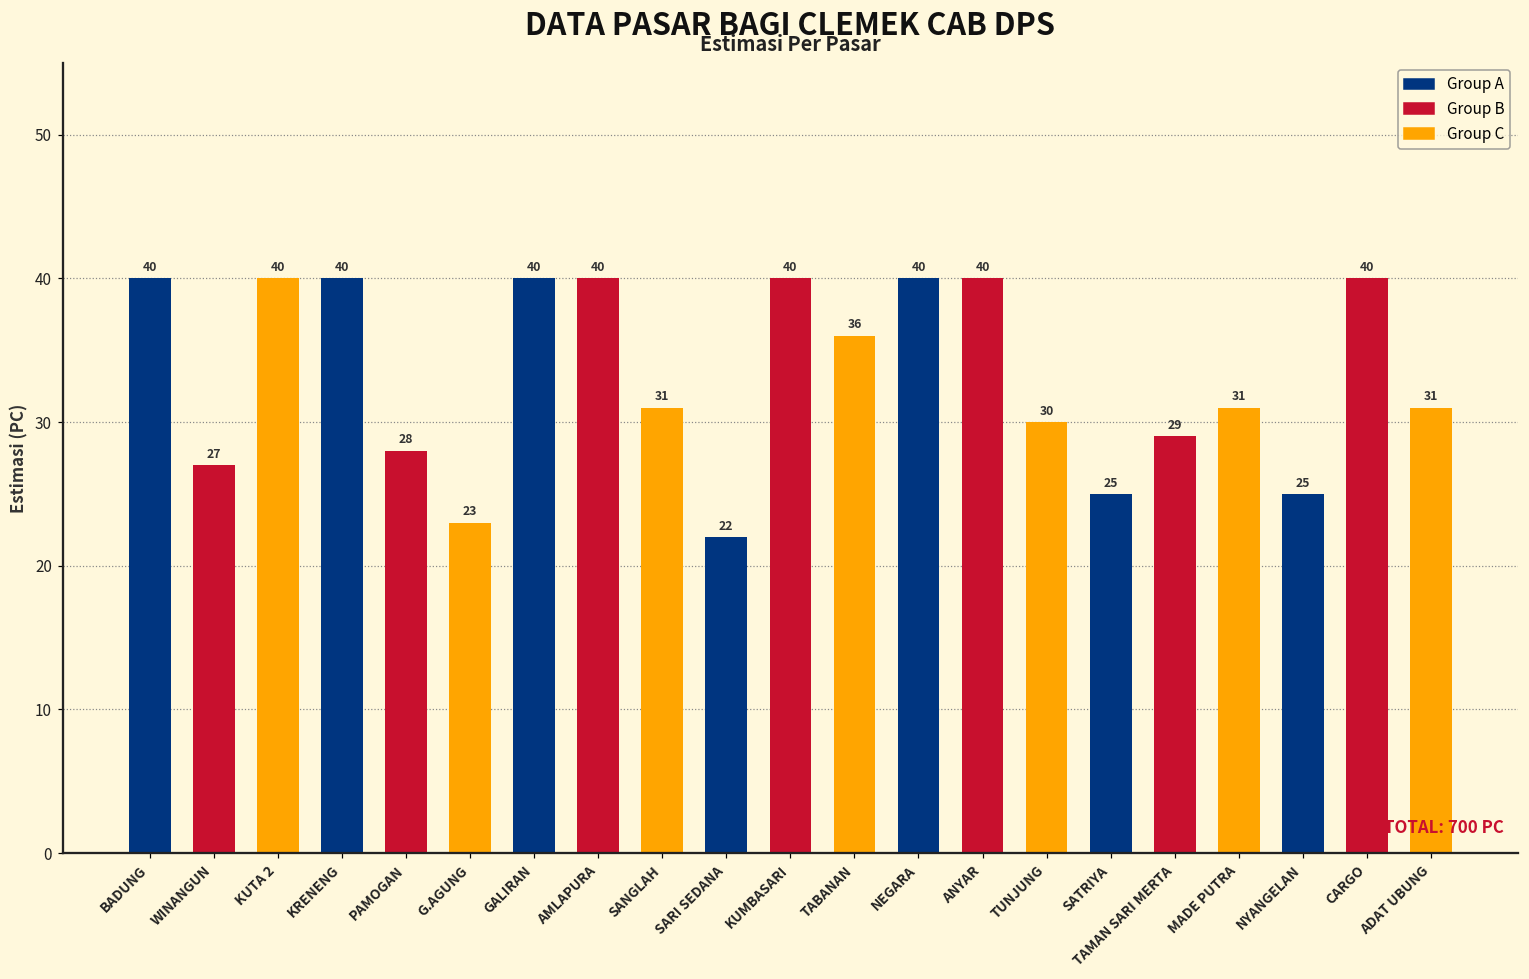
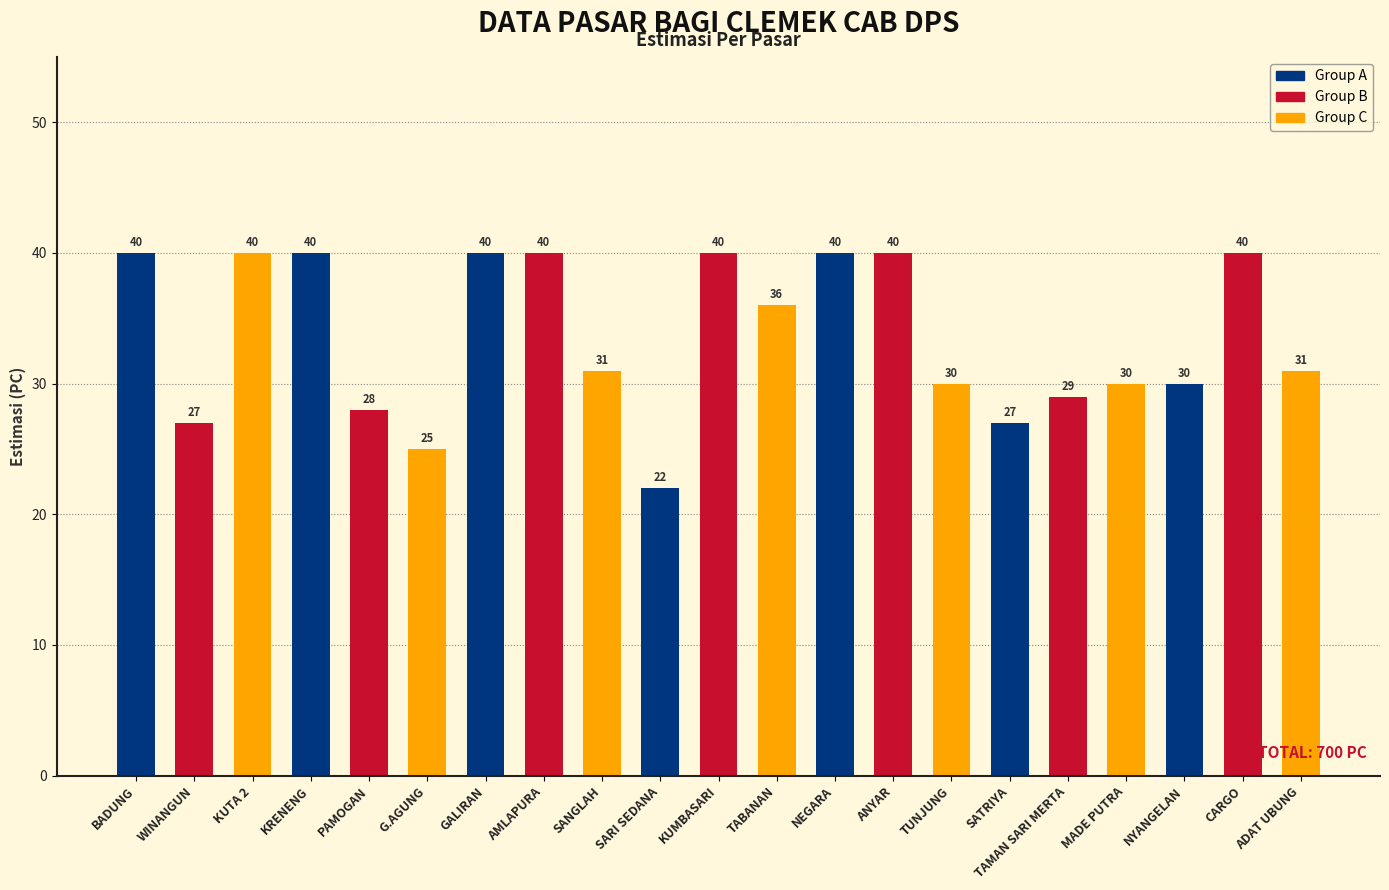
  {
    "BADUNG": 40,
    "WINANGUN": 27,
    "KUTA 2": 40,
    "KRENENG": 40,
    "PAMOGAN": 28,
-   "G.AGUNG": 23,
+   "G.AGUNG": 25,
    "GALIRAN": 40,
    "AMLAPURA": 40,
    "SANGLAH": 31,
    "SARI SEDANA": 22,
    "KUMBASARI": 40,
    "TABANAN": 36,
    "NEGARA": 40,
    "ANYAR": 40,
    "TUNJUNG": 30,
-   "SATRIYA": 25,
+   "SATRIYA": 27,
    "TAMAN SARI MERTA": 29,
-   "MADE PUTRA": 31,
-   "NYANGELAN": 25,
+   "MADE PUTRA": 30,
+   "NYANGELAN": 30,
    "CARGO": 40,
    "ADAT UBUNG": 31
  }
